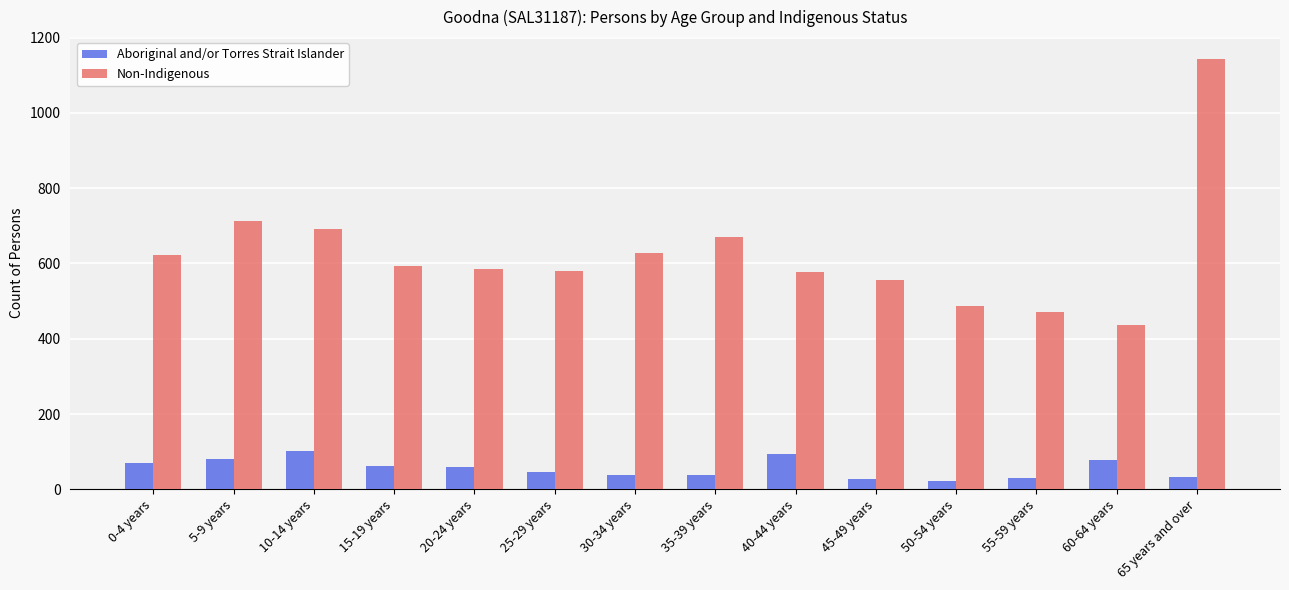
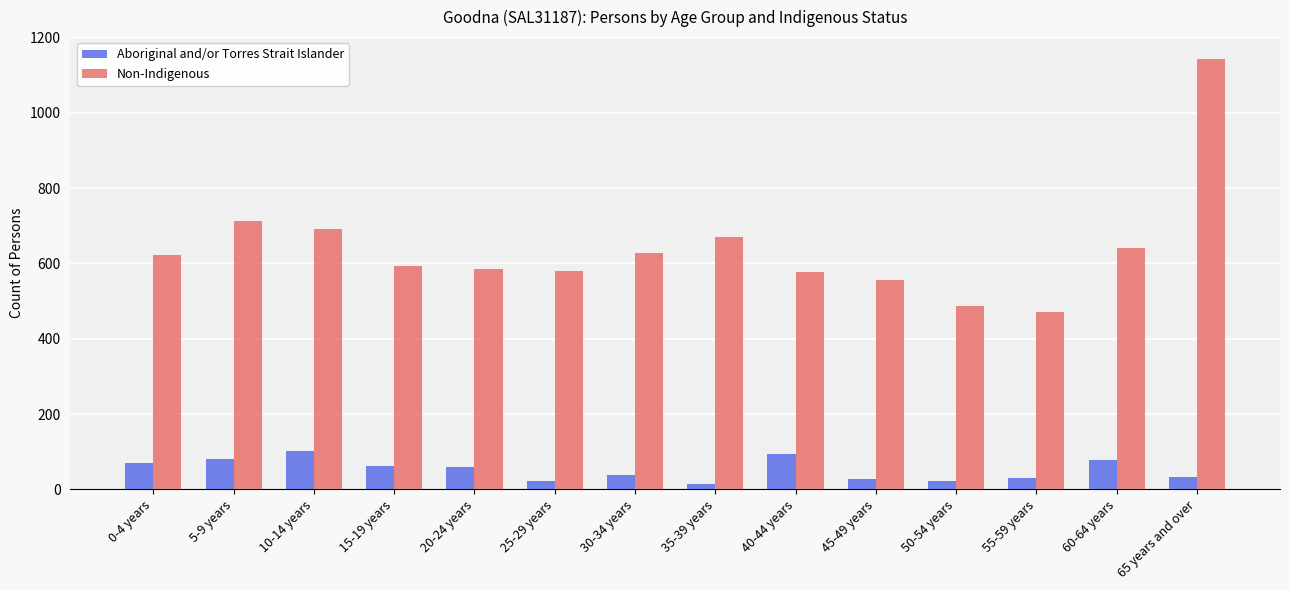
  {
    "Aboriginal and/or Torres Strait Islander": {
      "0-4 years": 70,
      "5-9 years": 80,
      "10-14 years": 100,
      "15-19 years": 60,
      "20-24 years": 60,
-     "25-29 years": 50,
+     "25-29 years": 20,
      "30-34 years": 40,
-     "35-39 years": 40,
+     "35-39 years": 10,
      "40-44 years": 90,
      "45-49 years": 30,
      "50-54 years": 20,
      "55-59 years": 30,
      "60-64 years": 80,
      "65 years and over": 30
    },
    "Non-Indigenous": {
      "0-4 years": 620,
      "5-9 years": 710,
      "10-14 years": 690,
      "15-19 years": 590,
      "20-24 years": 580,
      "25-29 years": 580,
      "30-34 years": 630,
      "35-39 years": 670,
      "40-44 years": 580,
      "45-49 years": 560,
      "50-54 years": 490,
      "55-59 years": 470,
-     "60-64 years": 440,
+     "60-64 years": 640,
      "65 years and over": 1140
    }
  }
